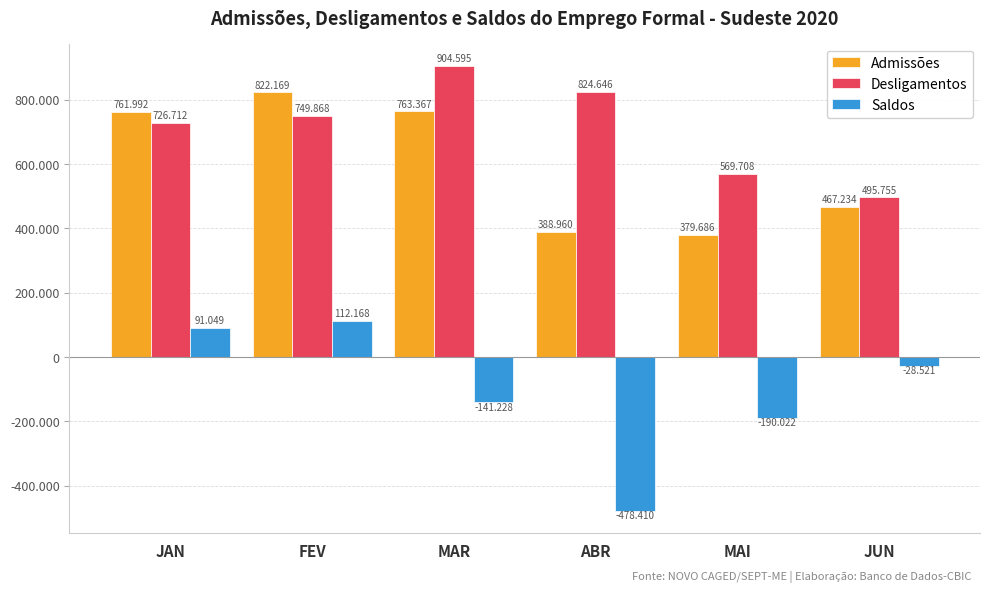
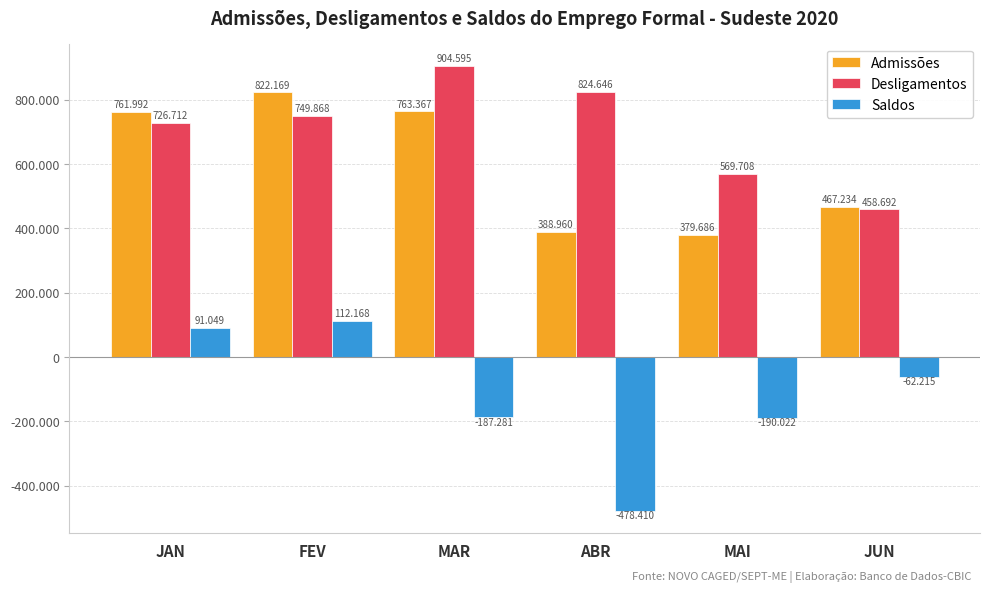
  {
    "Desligamentos": {
-     "JUN": 495.755
+     "JUN": 458.692
    },
    "Saldos": {
-     "MAR": -141.228,
-     "JUN": -28.521
+     "MAR": -187.281,
+     "JUN": -62.215
    }
  }
